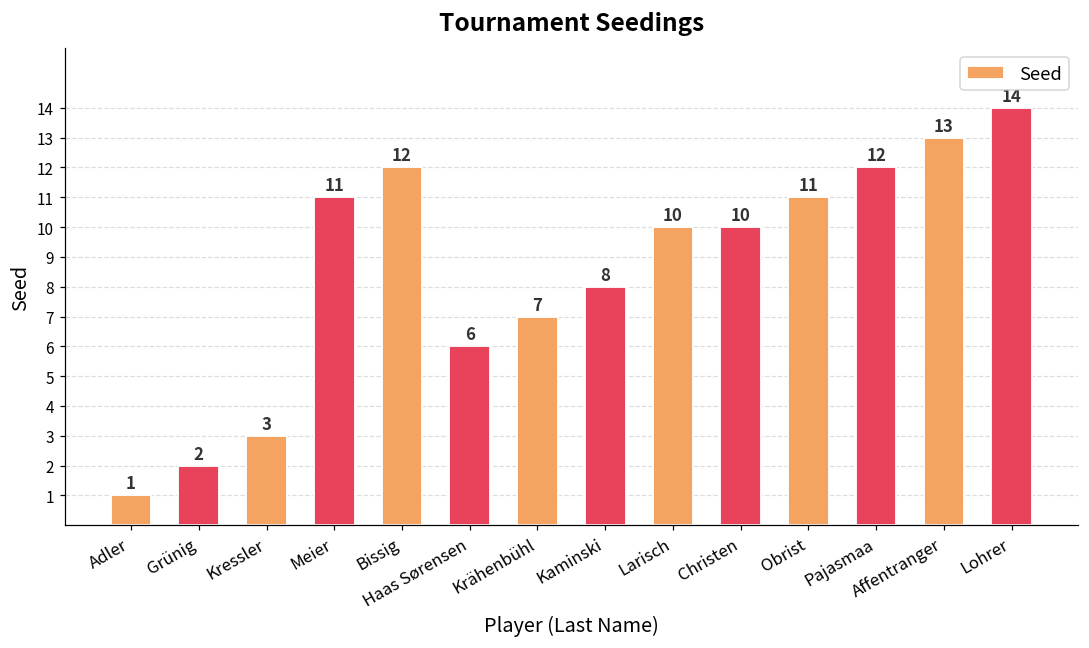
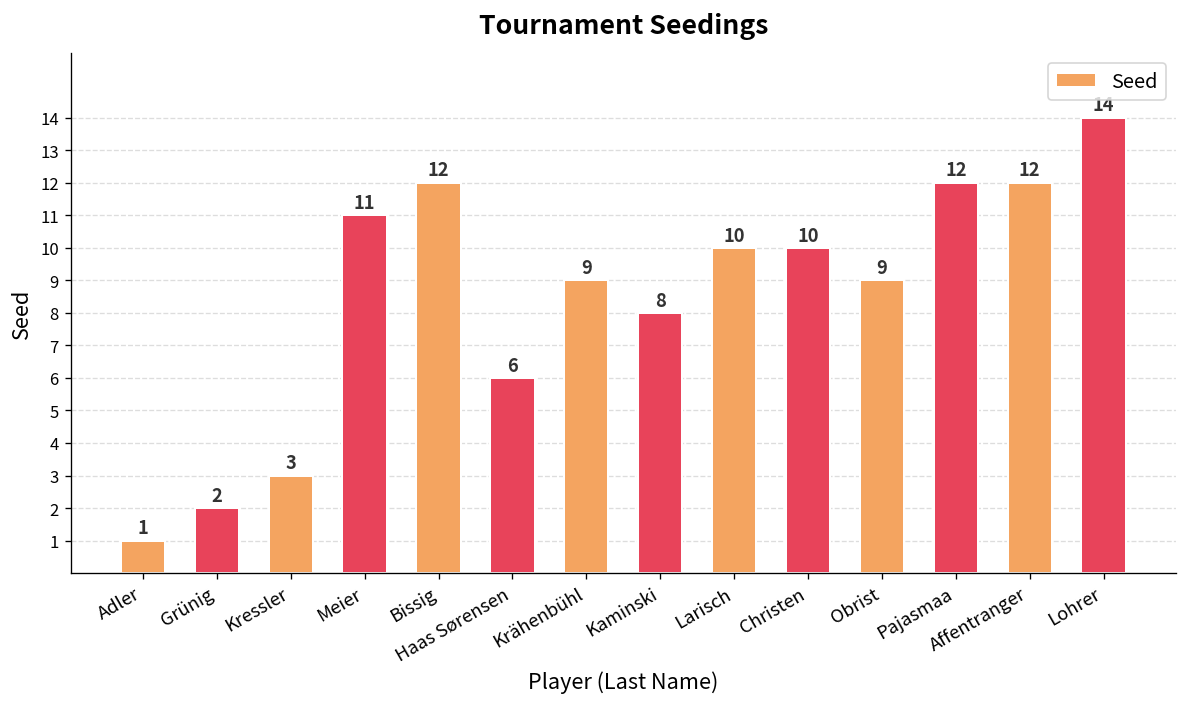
  {
    "Adler": 1,
    "Grünig": 2,
    "Kressler": 3,
    "Meier": 11,
    "Bissig": 12,
    "Haas Sørensen": 6,
-   "Krähenbühl": 7,
+   "Krähenbühl": 9,
    "Kaminski": 8,
    "Larisch": 10,
    "Christen": 10,
-   "Obrist": 11,
+   "Obrist": 9,
    "Pajasmaa": 12,
-   "Affentranger": 13
+   "Affentranger": 12
  }
